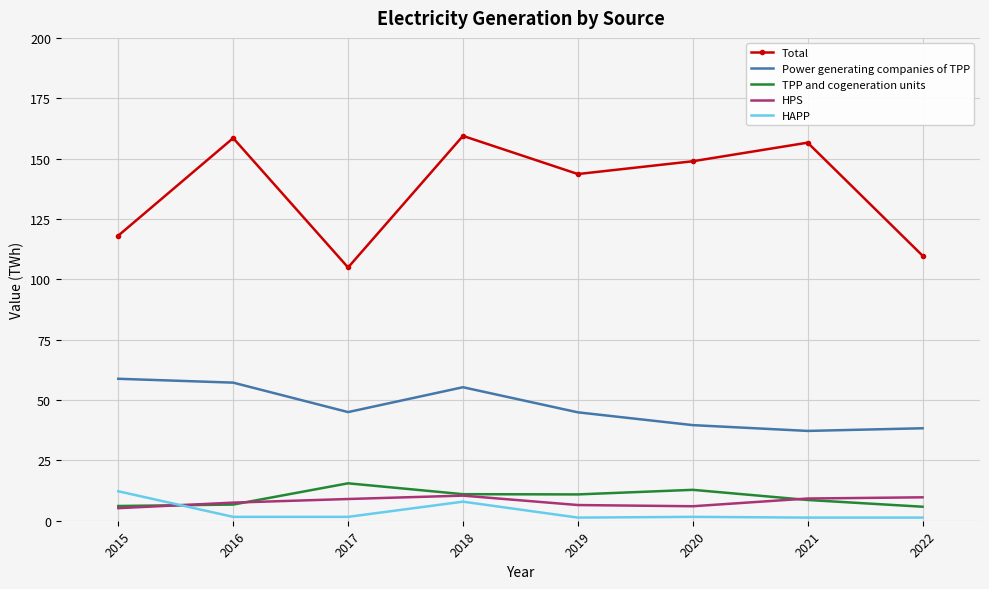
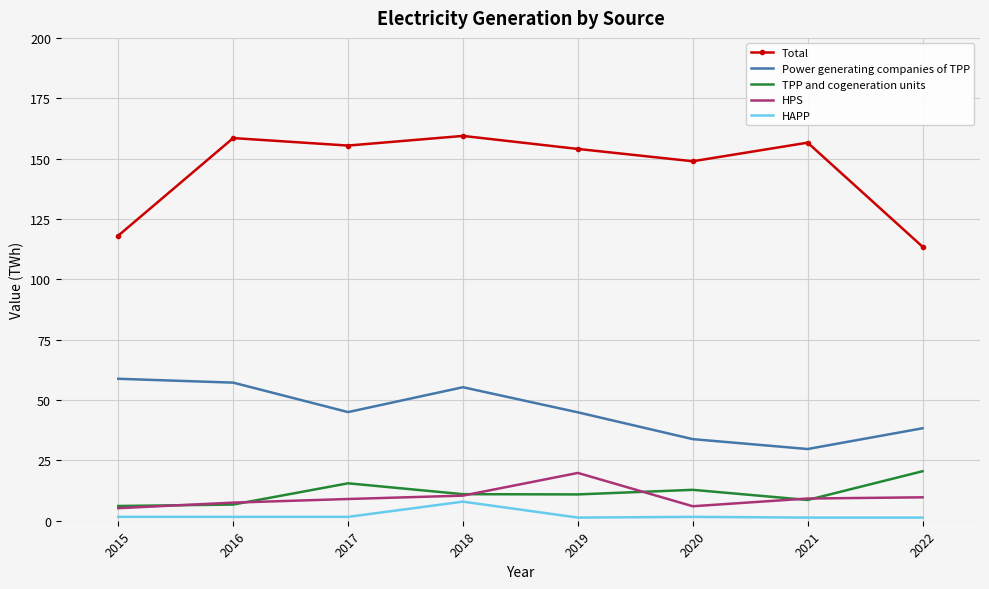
  {
    "Total": {
      "2015": 118,
      "2016": 159,
-     "2017": 105,
+     "2017": 155,
      "2018": 159,
-     "2019": 144,
+     "2019": 154,
      "2020": 149,
      "2021": 157,
-     "2022": 110
+     "2022": 114
    },
    "Power generating companies of TPP": {
      "2015": 59,
      "2016": 57,
      "2017": 45,
      "2018": 55,
      "2019": 45,
-     "2020": 40,
-     "2021": 37,
+     "2020": 34,
+     "2021": 30,
      "2022": 38
    },
    "TPP and cogeneration units": {
      "2017": 16,
      "2019": 11,
      "2020": 13,
-     "2022": 6
+     "2022": 21
    },
    "HPS": {
      "2017": 9,
-     "2019": 7,
+     "2019": 20,
      "2020": 6,
      "2022": 10
    },
    "HAPP": {
-     "2015": 12,
+     "2015": 2,
      "2016": 2,
      "2017": 2,
      "2018": 8,
      "2019": 1,
      "2020": 2,
      "2021": 1,
      "2022": 1
    }
  }
